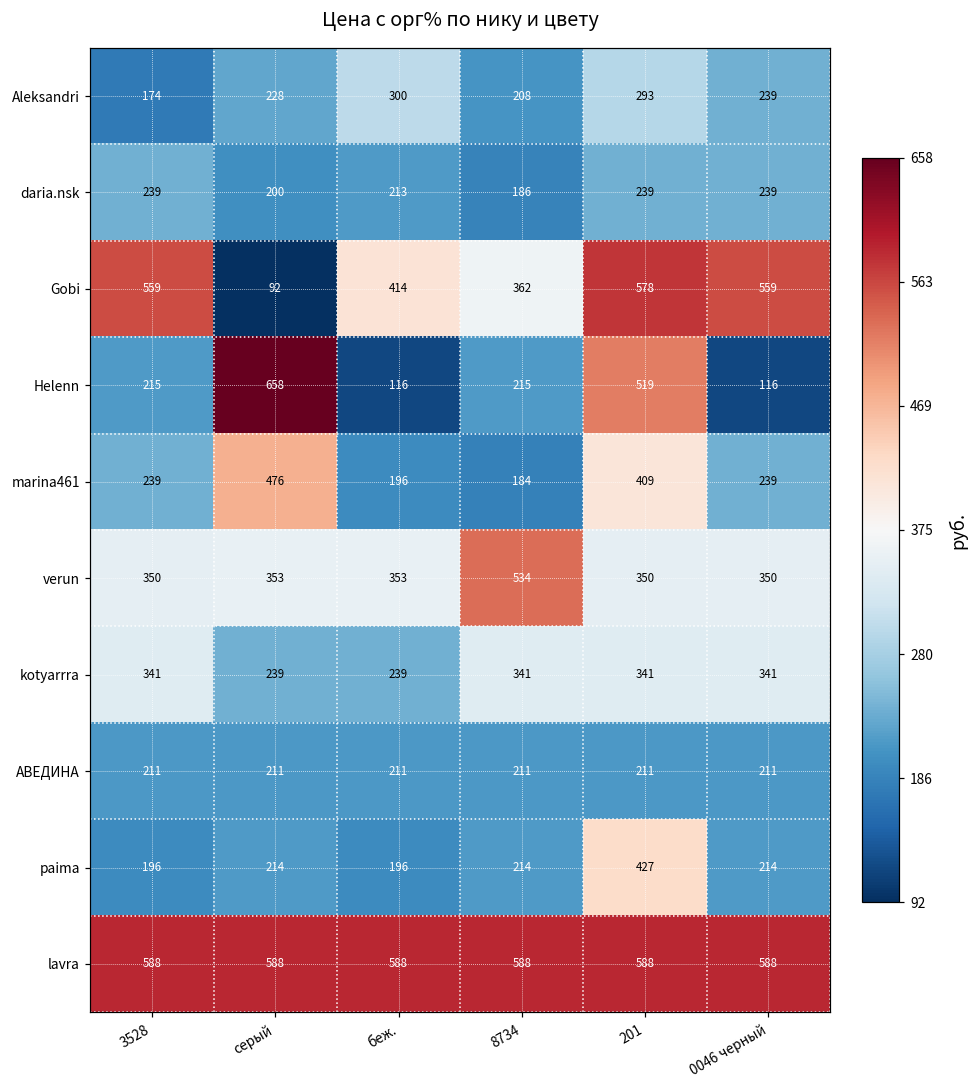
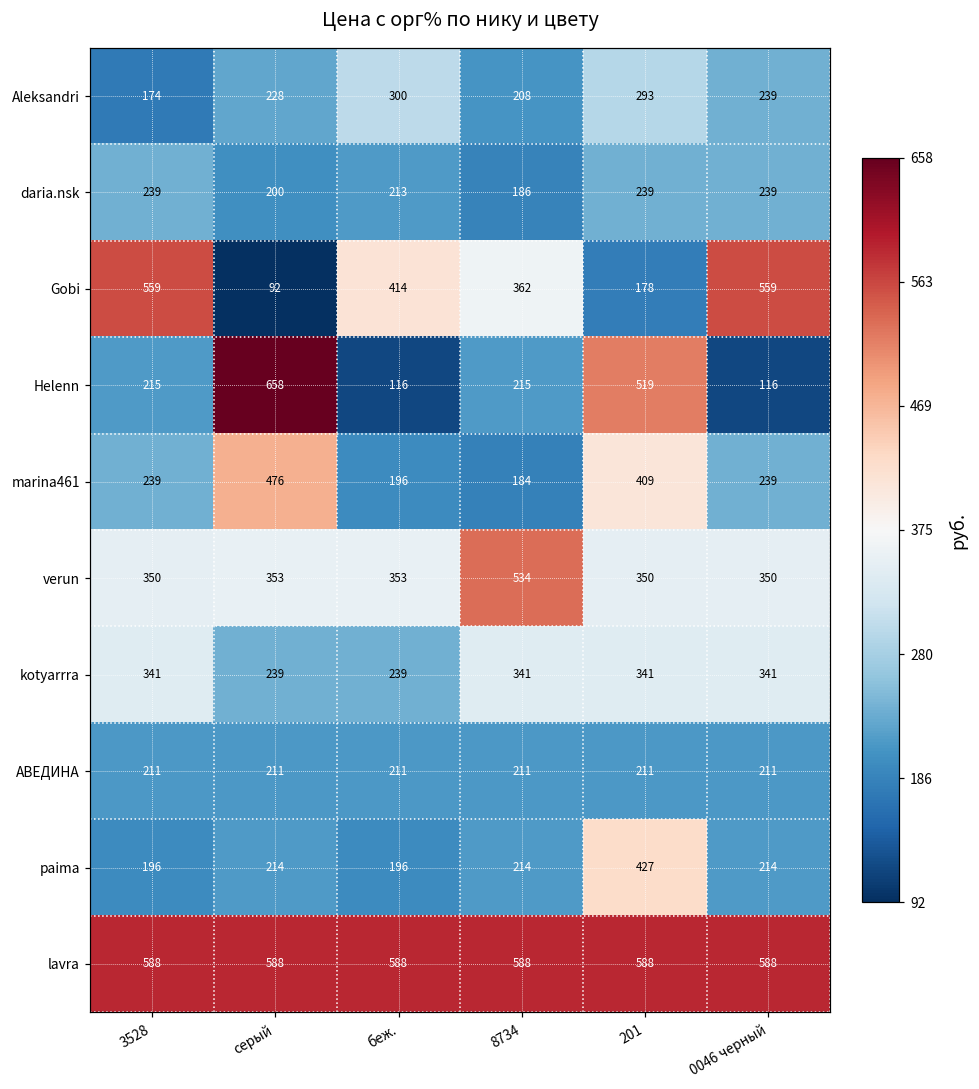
  {
    "Aleksandri": {
      "3528": 174,
      "серый": 228,
      "беж.": 300,
      "8734": 208,
      "201": 293,
      "0046 черный": 239
    },
    "daria.nsk": {
      "3528": 239,
      "серый": 200,
      "беж.": 213,
      "8734": 186,
      "201": 239,
      "0046 черный": 239
    },
    "Gobi": {
      "3528": 559,
      "серый": 92,
      "беж.": 414,
      "8734": 362,
-     "201": 578,
+     "201": 178,
      "0046 черный": 559
    },
    "Helenn": {
      "3528": 215,
      "серый": 658,
      "беж.": 116,
      "8734": 215,
      "201": 519,
      "0046 черный": 116
    },
    "marina461": {
      "3528": 239,
      "серый": 476,
      "беж.": 196,
      "8734": 184,
      "201": 409,
      "0046 черный": 239
    },
    "verun": {
      "3528": 350,
      "серый": 353,
      "беж.": 353,
      "8734": 534,
      "201": 350,
      "0046 черный": 350
    },
    "kotyarrra": {
      "3528": 341,
      "серый": 239,
      "беж.": 239,
      "8734": 341,
      "201": 341,
      "0046 черный": 341
    },
    "АВЕДИНА": {
      "3528": 211,
      "серый": 211,
      "беж.": 211,
      "8734": 211,
      "201": 211,
      "0046 черный": 211
    },
    "paima": {
      "3528": 196,
      "серый": 214,
      "беж.": 196,
      "8734": 214,
      "201": 427,
      "0046 черный": 214
    },
    "lavra": {
      "3528": 588,
      "серый": 588,
      "беж.": 588,
      "8734": 588,
      "201": 588,
      "0046 черный": 588
    }
  }
